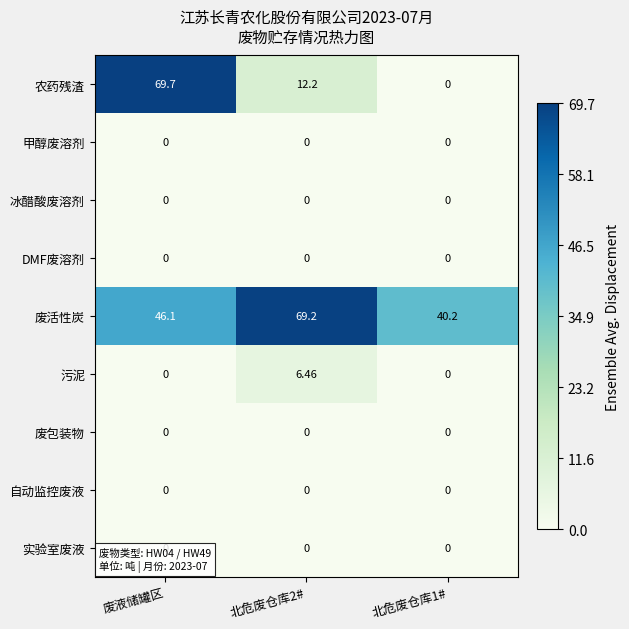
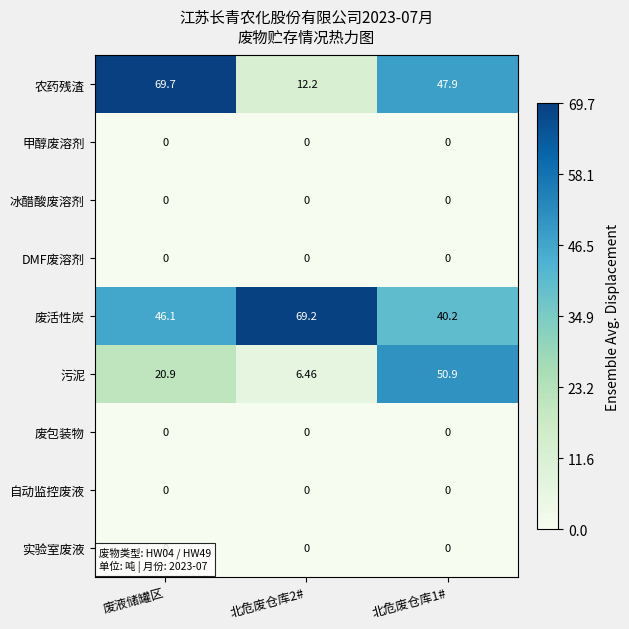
  {
    "农药残渣": {
      "废液储罐区": 69.7,
      "北危废仓库2#": 12.2,
-     "北危废仓库1#": 0
+     "北危废仓库1#": 47.9
    },
    "甲醇废溶剂": {
      "废液储罐区": 0,
      "北危废仓库2#": 0,
      "北危废仓库1#": 0
    },
    "冰醋酸废溶剂": {
      "废液储罐区": 0,
      "北危废仓库2#": 0,
      "北危废仓库1#": 0
    },
    "DMF废溶剂": {
      "废液储罐区": 0,
      "北危废仓库2#": 0,
      "北危废仓库1#": 0
    },
    "废活性炭": {
      "废液储罐区": 46.1,
      "北危废仓库2#": 69.2,
      "北危废仓库1#": 40.2
    },
    "污泥": {
-     "废液储罐区": 0,
+     "废液储罐区": 20.9,
      "北危废仓库2#": 6.46,
-     "北危废仓库1#": 0
+     "北危废仓库1#": 50.9
    },
    "废包装物": {
      "废液储罐区": 0,
      "北危废仓库2#": 0,
      "北危废仓库1#": 0
    },
    "自动监控废液": {
      "废液储罐区": 0,
      "北危废仓库2#": 0,
      "北危废仓库1#": 0
    },
    "实验室废液": {
      "北危废仓库2#": 0,
      "北危废仓库1#": 0
    }
  }
